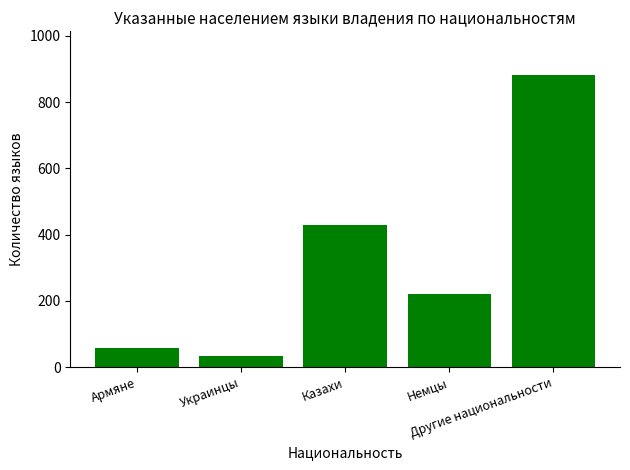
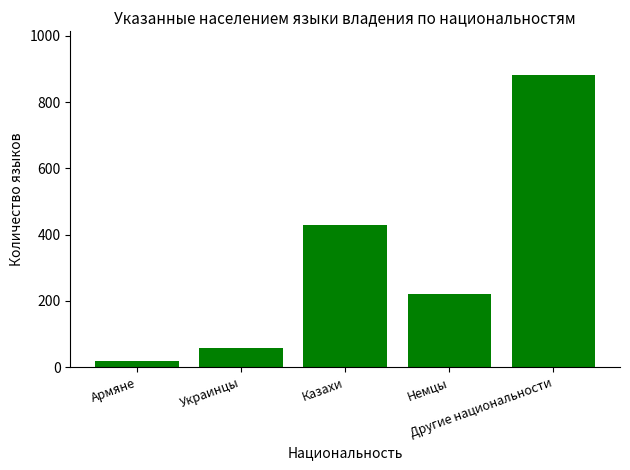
  {
-   "Армяне": 60,
-   "Украинцы": 30,
+   "Армяне": 20,
+   "Украинцы": 60,
    "Казахи": 430,
    "Немцы": 220,
    "Другие национальности": 880
  }
